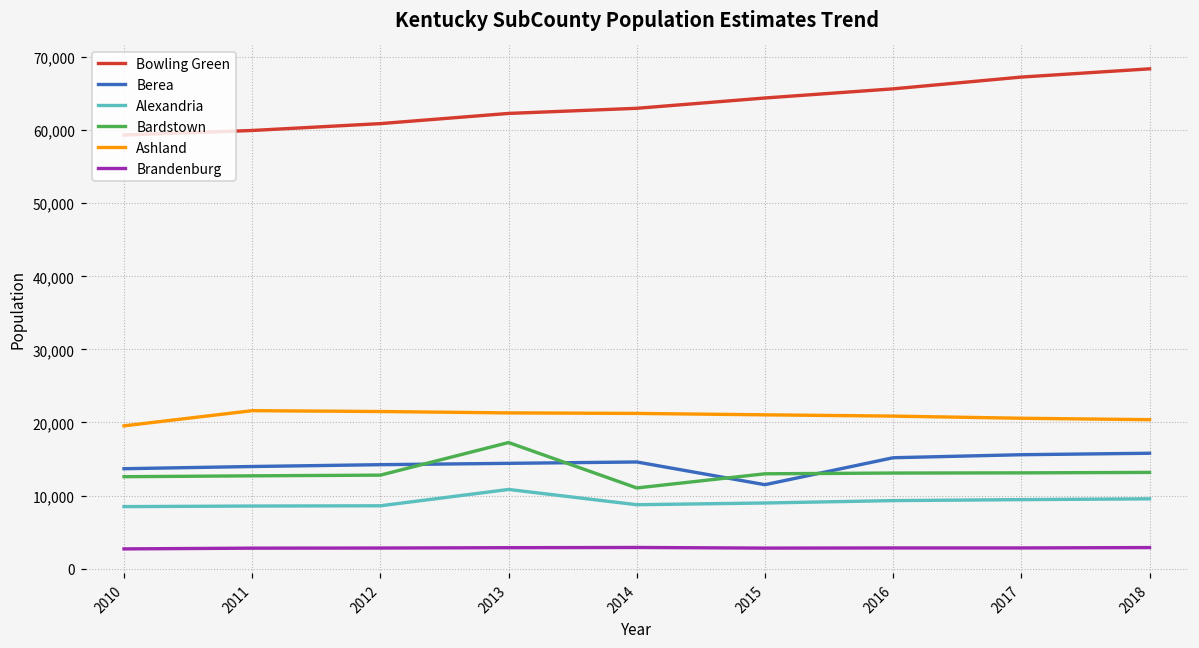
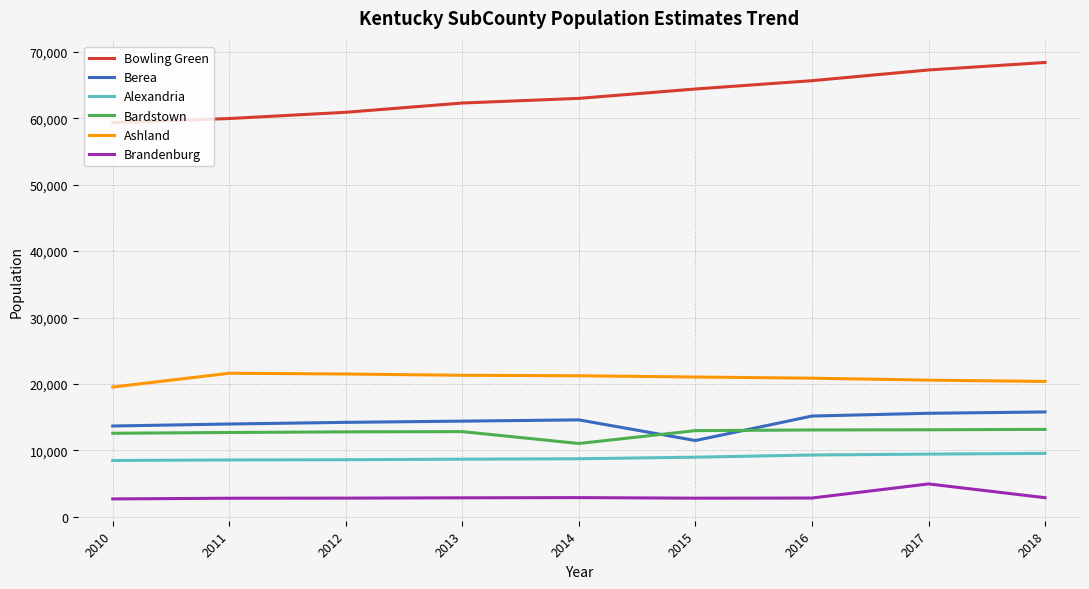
  {
    "Bowling Green": {
      "2011": "60,000",
      "2012": "61,000",
      "2013": "62,000",
      "2014": "63,000",
      "2015": "64,000",
      "2016": "66,000",
      "2017": "67,000",
      "2018": "68,000"
    },
    "Berea": {
      "2010": "14,000",
      "2011": "14,000",
      "2012": "14,000",
      "2013": "14,000",
      "2014": "15,000",
      "2015": "11,000",
      "2016": "15,000",
      "2017": "16,000",
      "2018": "16,000"
    },
    "Alexandria": {
      "2010": "8,000",
      "2011": "9,000",
      "2012": "9,000",
-     "2013": "11,000",
+     "2013": "9,000",
      "2014": "9,000",
      "2015": "9,000",
      "2016": "9,000",
      "2017": "9,000",
      "2018": "10,000"
    },
    "Bardstown": {
      "2010": "13,000",
      "2011": "13,000",
      "2012": "13,000",
-     "2013": "17,000",
+     "2013": "13,000",
      "2014": "11,000",
      "2015": "13,000",
      "2016": "13,000",
      "2017": "13,000",
      "2018": "13,000"
    },
    "Ashland": {
      "2010": "20,000",
      "2011": "22,000",
      "2012": "21,000",
      "2013": "21,000",
      "2014": "21,000",
      "2015": "21,000",
      "2016": "21,000",
      "2017": "21,000",
      "2018": "20,000"
    },
    "Brandenburg": {
      "2010": "3,000",
      "2011": "3,000",
      "2012": "3,000",
      "2013": "3,000",
      "2014": "3,000",
      "2015": "3,000",
      "2016": "3,000",
-     "2017": "3,000",
+     "2017": "5,000",
      "2018": "3,000"
    }
  }
